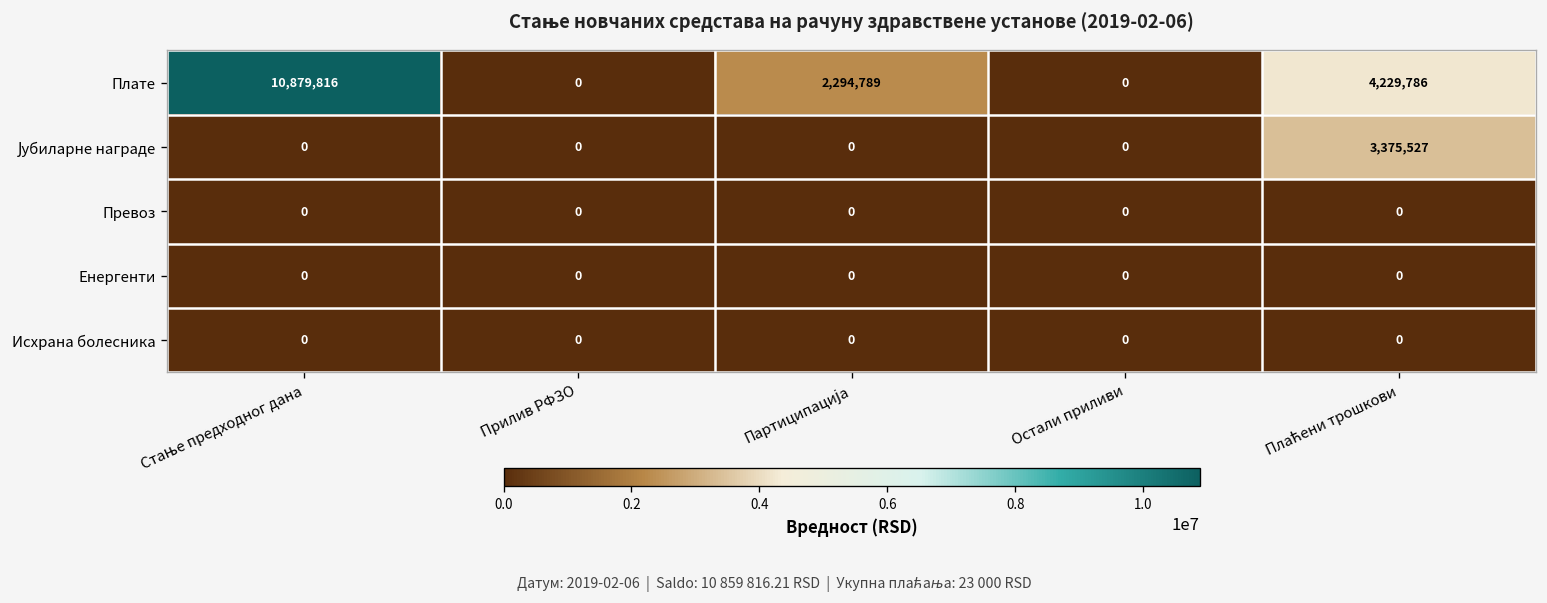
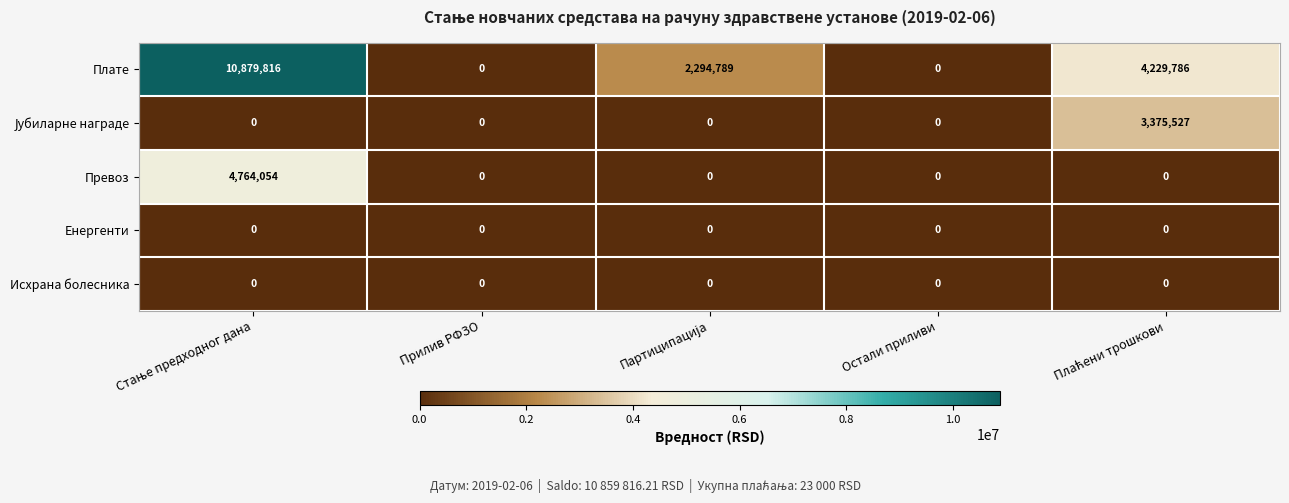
  {
    "Плате": {
      "Стање предходног дана": "10,879,816",
      "Прилив РФЗО": "0",
      "Партиципација": "2,294,789",
      "Остали приливи": "0",
      "Плаћени трошкови": "4,229,786"
    },
    "Јубиларне награде": {
      "Стање предходног дана": "0",
      "Прилив РФЗО": "0",
      "Партиципација": "0",
      "Остали приливи": "0",
      "Плаћени трошкови": "3,375,527"
    },
    "Превоз": {
-     "Стање предходног дана": "0",
+     "Стање предходног дана": "4,764,054",
      "Прилив РФЗО": "0",
      "Партиципација": "0",
      "Остали приливи": "0",
      "Плаћени трошкови": "0"
    },
    "Енергенти": {
      "Стање предходног дана": "0",
      "Прилив РФЗО": "0",
      "Партиципација": "0",
      "Остали приливи": "0",
      "Плаћени трошкови": "0"
    },
    "Исхрана болесника": {
      "Стање предходног дана": "0",
      "Прилив РФЗО": "0",
      "Партиципација": "0",
      "Остали приливи": "0",
      "Плаћени трошкови": "0"
    }
  }
